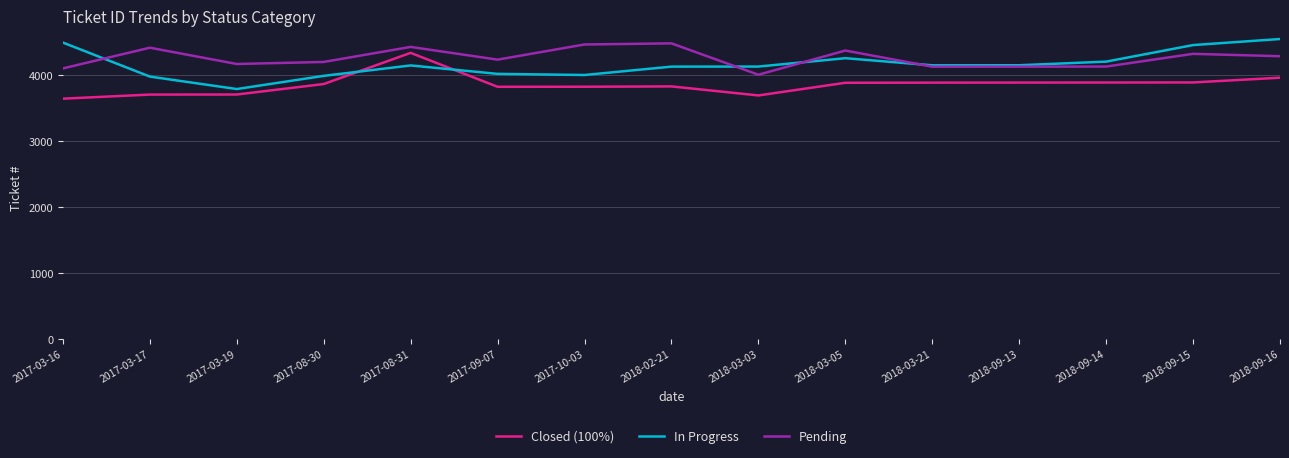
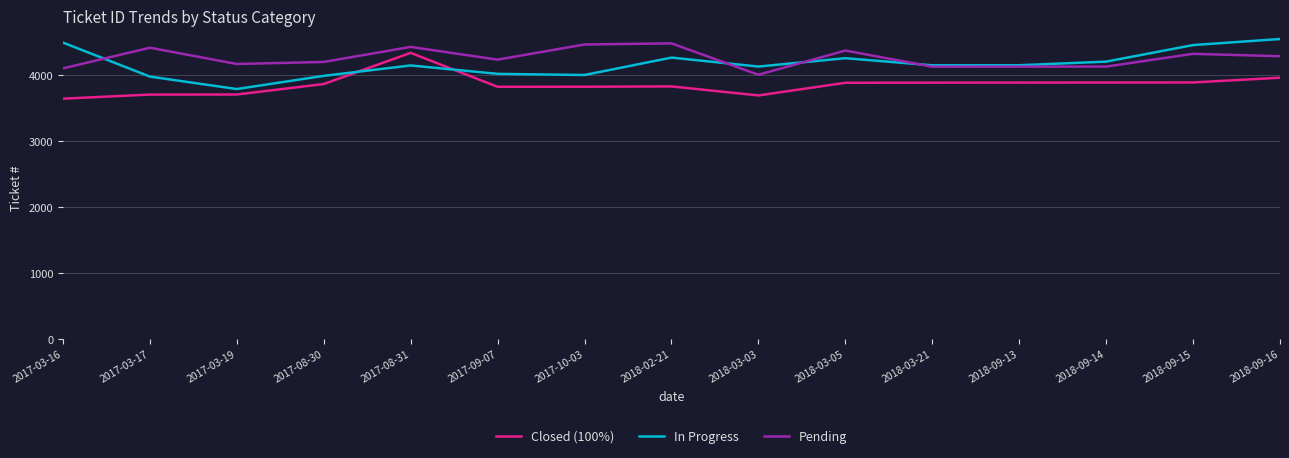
  {
    "Closed (100%)": {
      "2017-03-16": 3600,
      "2017-03-17": 3700,
      "2017-03-19": 3700,
      "2017-08-30": 3900,
      "2017-08-31": 4300,
      "2017-09-07": 3800,
      "2017-10-03": 3800,
      "2018-02-21": 3800,
      "2018-03-03": 3700,
      "2018-03-05": 3900,
      "2018-03-21": 3900,
      "2018-09-13": 3900,
      "2018-09-14": 3900,
      "2018-09-15": 3900,
      "2018-09-16": 4000
    },
    "In Progress": {
      "2017-03-16": 4500,
      "2017-03-17": 4000,
      "2017-03-19": 3800,
      "2017-08-30": 4000,
      "2017-08-31": 4200,
      "2017-09-07": 4000,
      "2017-10-03": 4000,
-     "2018-02-21": 4100,
+     "2018-02-21": 4300,
      "2018-03-03": 4100,
      "2018-03-05": 4300,
      "2018-09-14": 4200,
      "2018-09-15": 4500,
      "2018-09-16": 4600
    },
    "Pending": {
      "2017-03-16": 4100,
      "2017-03-17": 4400,
      "2017-03-19": 4200,
      "2017-08-30": 4200,
      "2017-08-31": 4400,
      "2017-09-07": 4200,
      "2017-10-03": 4500,
      "2018-02-21": 4500,
      "2018-03-03": 4000,
      "2018-03-05": 4400,
      "2018-09-14": 4100,
      "2018-09-15": 4300,
      "2018-09-16": 4300
    }
  }
